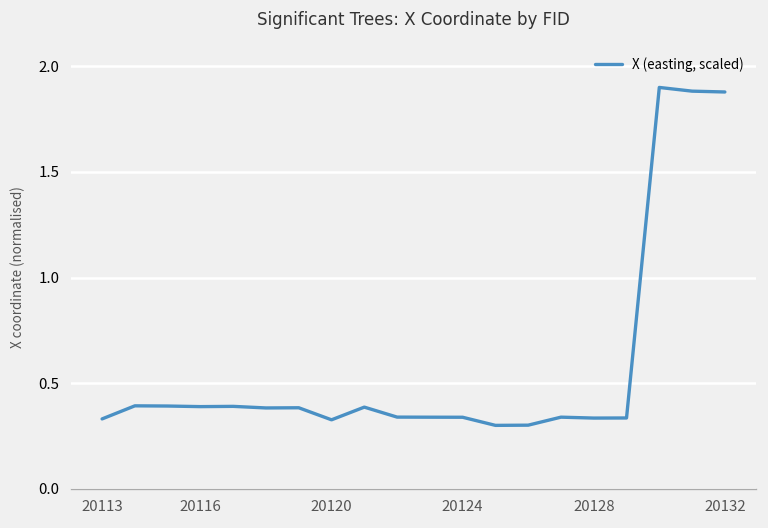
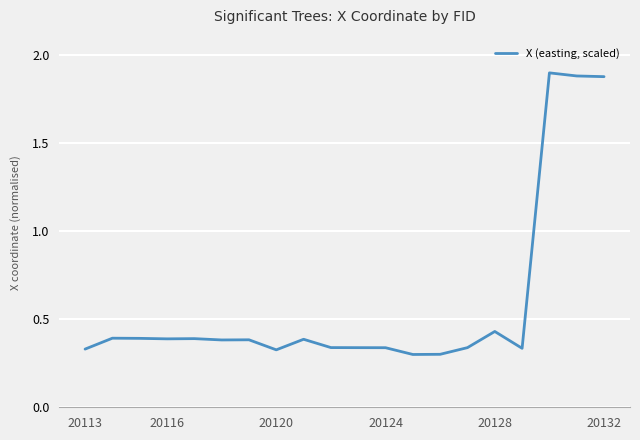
  {
    "20113": 0.33,
    "20116": 0.39,
    "20120": 0.33,
    "20124": 0.34,
-   "20128": 0.33,
+   "20128": 0.43,
    "20132": 1.88
  }
